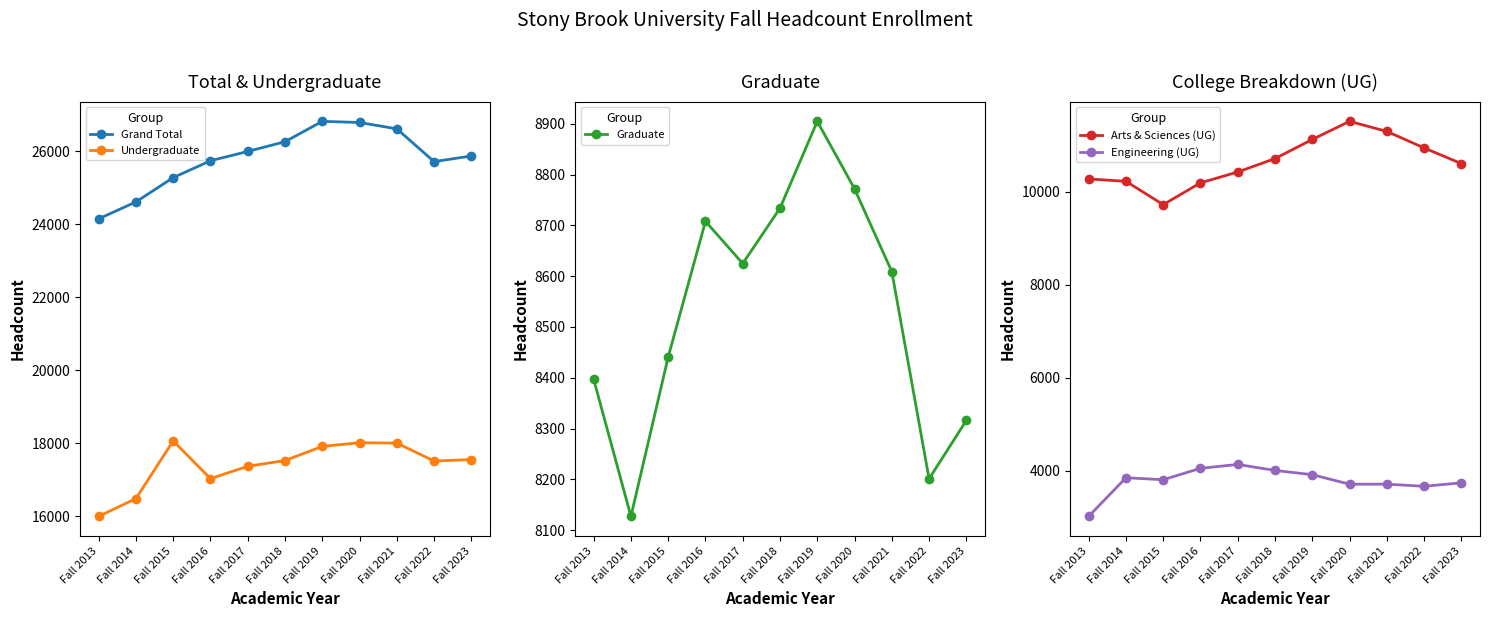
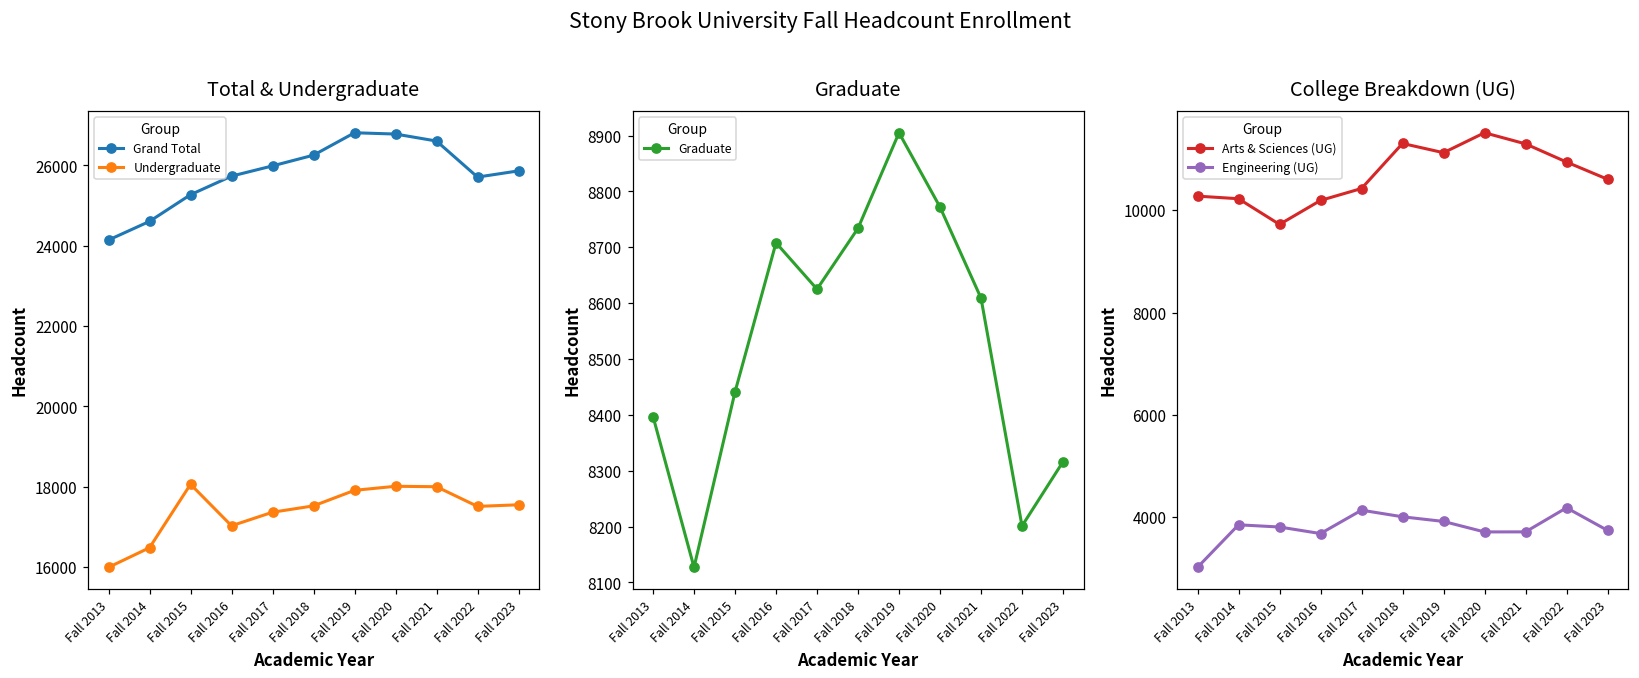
  {
    "Total & Undergraduate": {
      "Grand Total": {
        "Fall 2013": 24100,
        "Fall 2014": 24600,
        "Fall 2015": 25300,
        "Fall 2016": 25700,
        "Fall 2017": 26000,
        "Fall 2018": 26300,
        "Fall 2019": 26800,
        "Fall 2020": 26800,
        "Fall 2021": 26600,
        "Fall 2022": 25700,
        "Fall 2023": 25900
      },
      "Undergraduate": {
        "Fall 2013": 16000,
        "Fall 2014": 16500,
        "Fall 2015": 18100,
        "Fall 2016": 17000,
        "Fall 2017": 17400,
        "Fall 2018": 17500,
        "Fall 2019": 17900,
        "Fall 2020": 18000,
        "Fall 2021": 18000,
        "Fall 2022": 17500,
        "Fall 2023": 17500
      }
    },
    "Graduate": {
      "Fall 2013": 8400,
      "Fall 2014": 8130,
      "Fall 2015": 8440,
      "Fall 2016": 8710,
      "Fall 2017": 8630,
      "Fall 2018": 8730,
      "Fall 2019": 8910,
      "Fall 2020": 8770,
      "Fall 2021": 8610,
      "Fall 2022": 8200,
      "Fall 2023": 8320
    },
    "College Breakdown (UG)": {
      "Arts & Sciences (UG)": {
        "Fall 2013": 10300,
        "Fall 2014": 10200,
        "Fall 2015": 9700,
        "Fall 2016": 10200,
        "Fall 2017": 10400,
-       "Fall 2018": 10700,
+       "Fall 2018": 11300,
        "Fall 2019": 11100,
        "Fall 2020": 11500,
        "Fall 2021": 11300,
        "Fall 2022": 10900,
        "Fall 2023": 10600
      },
      "Engineering (UG)": {
        "Fall 2013": 3000,
        "Fall 2014": 3900,
        "Fall 2015": 3800,
-       "Fall 2016": 4100,
+       "Fall 2016": 3700,
        "Fall 2017": 4100,
        "Fall 2018": 4000,
        "Fall 2019": 3900,
        "Fall 2020": 3700,
        "Fall 2021": 3700,
-       "Fall 2022": 3700,
+       "Fall 2022": 4200,
        "Fall 2023": 3700
      }
    }
  }
